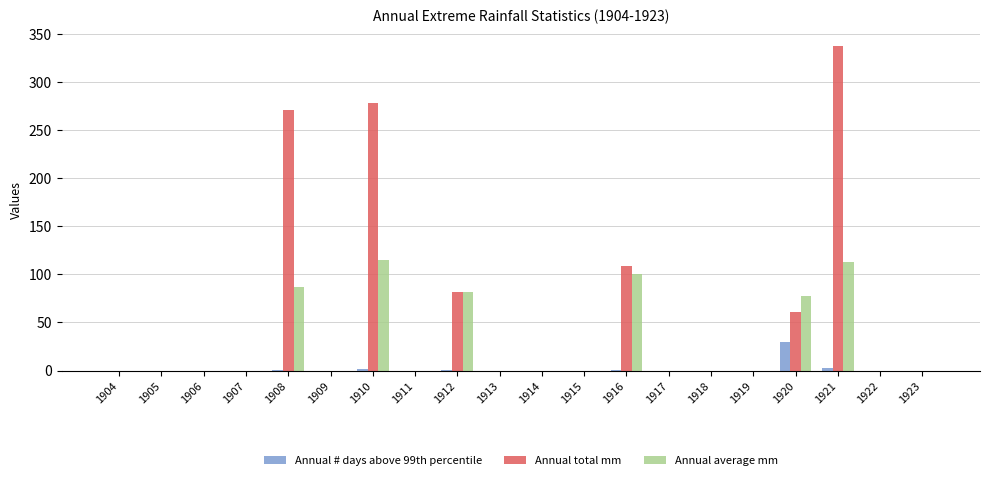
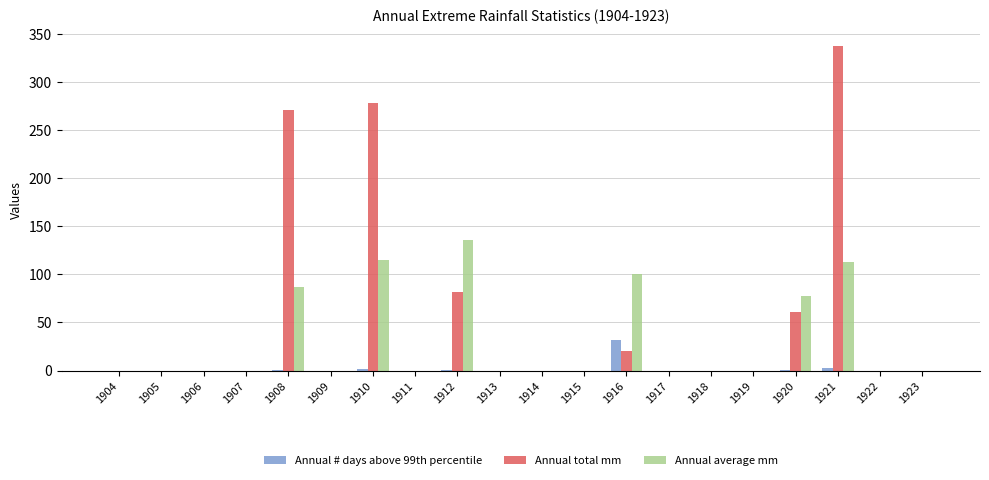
  {
    "Annual # days above 99th percentile": {
      "1904": 0,
      "1905": 0,
      "1906": 0,
      "1907": 0,
      "1909": 0,
      "1911": 0,
      "1913": 0,
      "1914": 0,
      "1915": 0,
-     "1916": 0,
+     "1916": 30,
      "1917": 0,
      "1918": 0,
      "1919": 0,
-     "1920": 30,
+     "1920": 0,
      "1921": 0,
      "1922": 0,
      "1923": 0
    },
    "Annual total mm": {
      "1904": 0,
      "1905": 0,
      "1906": 0,
      "1907": 0,
      "1908": 270,
      "1909": 0,
      "1910": 280,
      "1911": 0,
      "1912": 80,
      "1913": 0,
      "1914": 0,
      "1915": 0,
-     "1916": 110,
+     "1916": 20,
      "1917": 0,
      "1918": 0,
      "1919": 0,
      "1920": 60,
      "1921": 340,
      "1922": 0,
      "1923": 0
    },
    "Annual average mm": {
      "1904": 0,
      "1905": 0,
      "1906": 0,
      "1907": 0,
      "1908": 90,
      "1909": 0,
      "1910": 120,
      "1911": 0,
-     "1912": 80,
+     "1912": 140,
      "1913": 0,
      "1914": 0,
      "1915": 0,
      "1916": 100,
      "1917": 0,
      "1918": 0,
      "1919": 0,
      "1920": 80,
      "1921": 110,
      "1922": 0,
      "1923": 0
    }
  }
